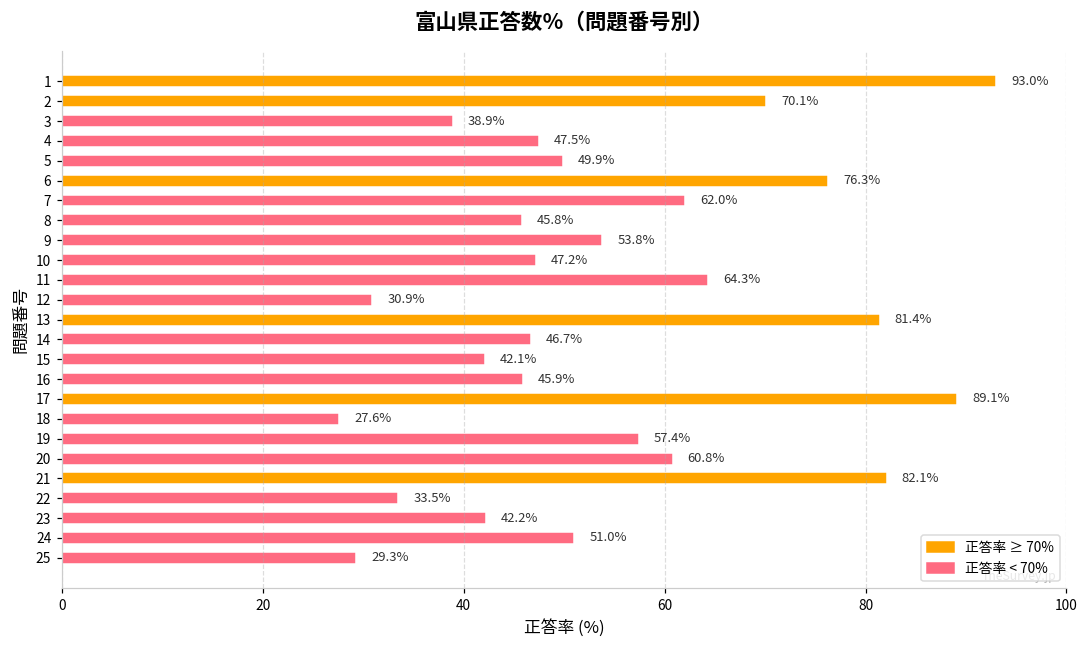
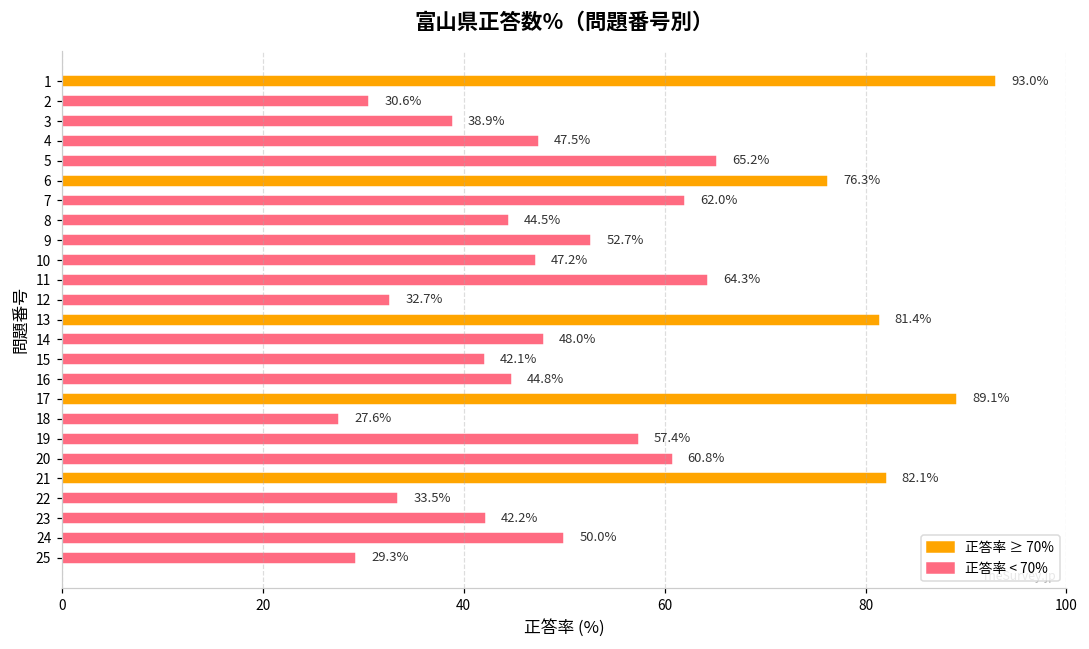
  {
    "1": "93.0%",
-   "2": "70.1%",
+   "2": "30.6%",
    "3": "38.9%",
    "4": "47.5%",
-   "5": "49.9%",
+   "5": "65.2%",
    "6": "76.3%",
    "7": "62.0%",
-   "8": "45.8%",
-   "9": "53.8%",
+   "8": "44.5%",
+   "9": "52.7%",
    "10": "47.2%",
    "11": "64.3%",
-   "12": "30.9%",
+   "12": "32.7%",
    "13": "81.4%",
-   "14": "46.7%",
+   "14": "48.0%",
    "15": "42.1%",
-   "16": "45.9%",
+   "16": "44.8%",
    "17": "89.1%",
    "18": "27.6%",
    "19": "57.4%",
    "20": "60.8%",
    "21": "82.1%",
    "22": "33.5%",
    "23": "42.2%",
-   "24": "51.0%",
+   "24": "50.0%",
    "25": "29.3%"
  }
